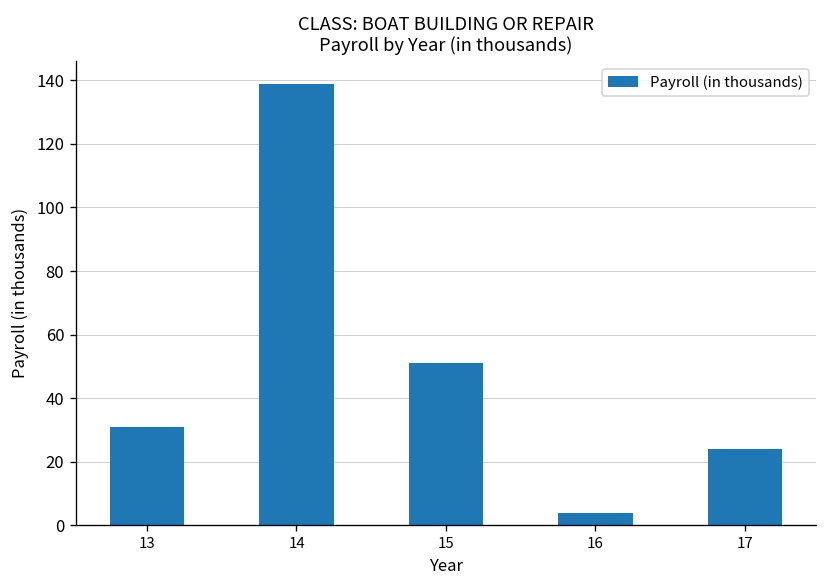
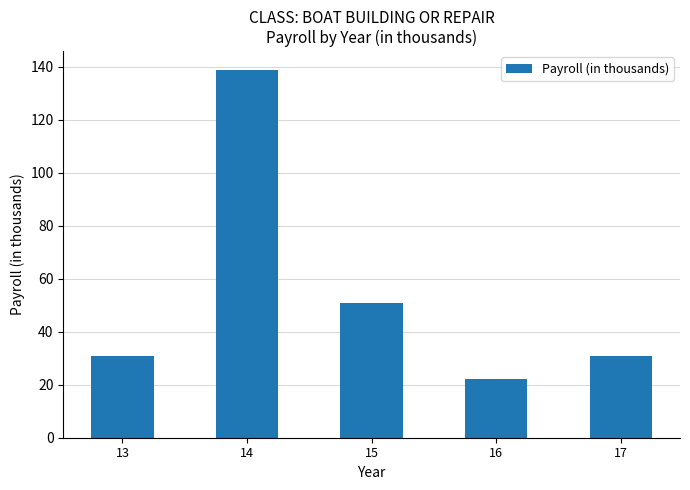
  {
    "13": 31,
    "14": 139,
    "15": 51,
-   "16": 4,
-   "17": 24
+   "16": 22,
+   "17": 31
  }
